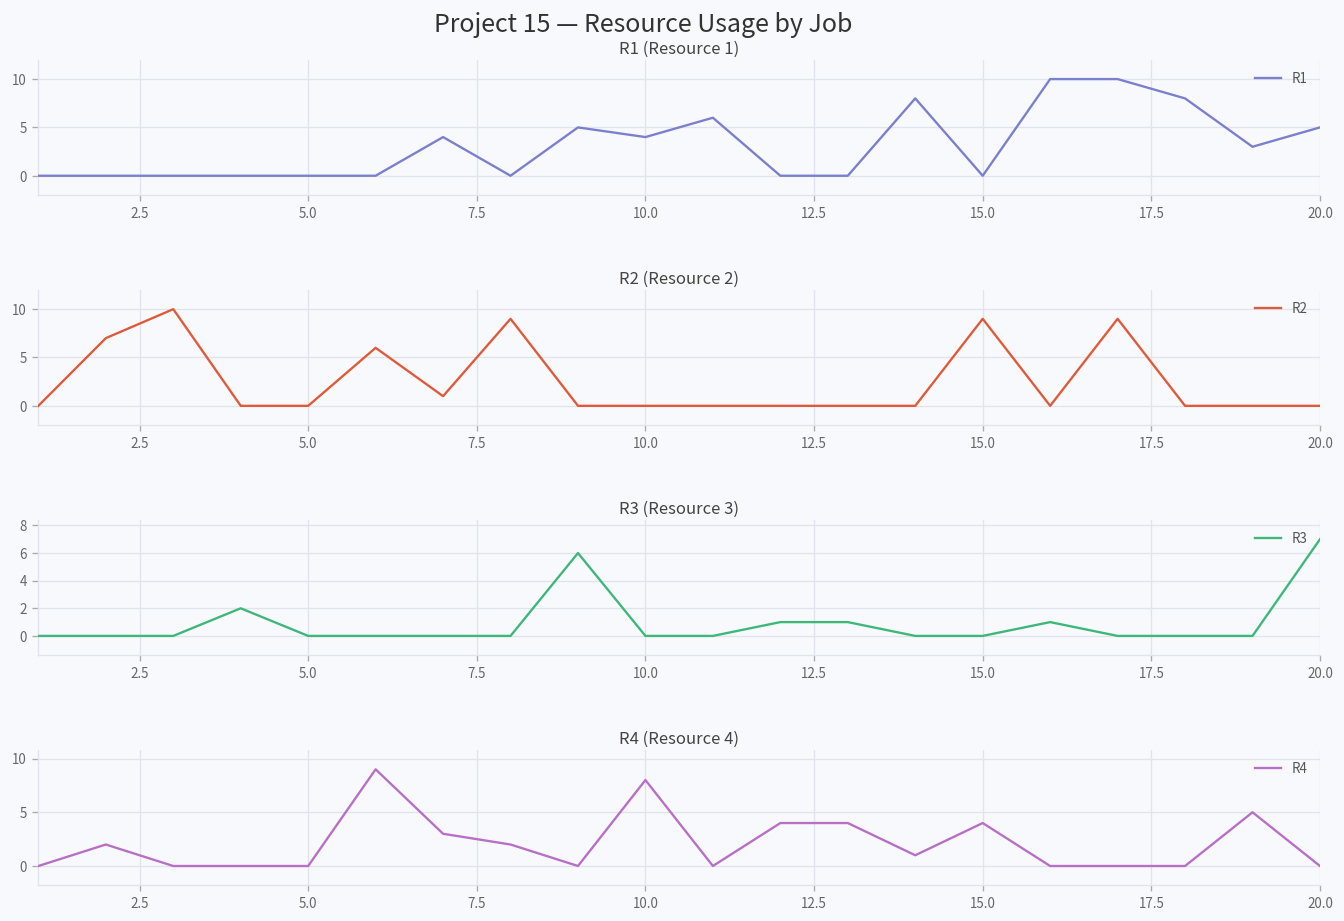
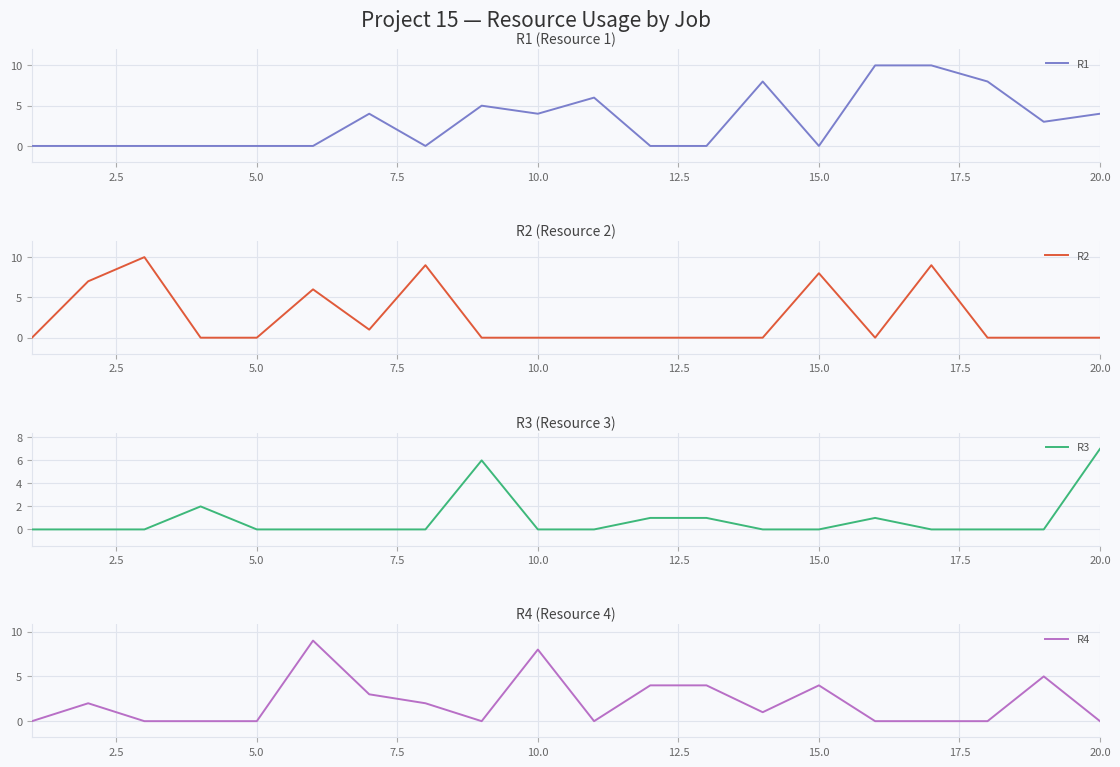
  {
    "R1 (Resource 1)": {
      "5.0": 0,
      "10.0": 4,
      "15.0": 0,
-     "20.0": 5
+     "20.0": 4
    },
    "R2 (Resource 2)": {
      "5.0": 0,
      "10.0": 0,
-     "15.0": 9,
+     "15.0": 8,
      "20.0": 0
    },
    "R3 (Resource 3)": {
      "5.0": 0.0,
      "10.0": 0.0,
      "15.0": 0.0,
      "20.0": 7.0
    },
    "R4 (Resource 4)": {
      "5.0": 0,
      "10.0": 8,
      "15.0": 4,
      "20.0": 0
    }
  }
